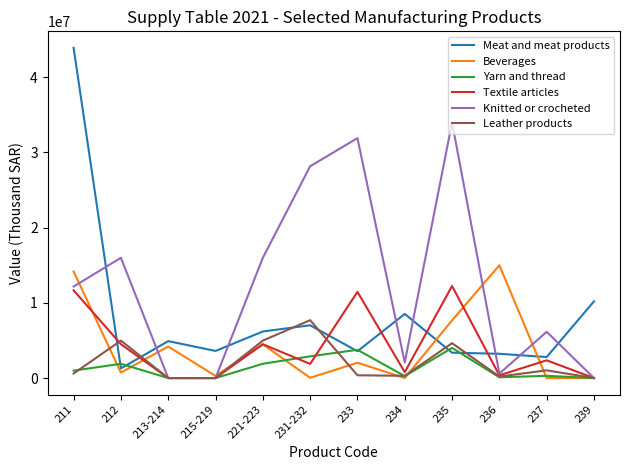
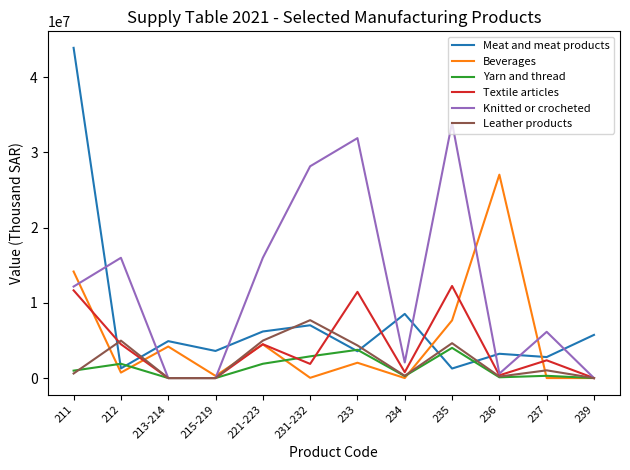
  {
    "Meat and meat products": {
      "211": 44000000,
      "212": 1000000,
      "213-214": 5000000,
      "215-219": 4000000,
      "221-223": 6000000,
      "231-232": 7000000,
      "234": 9000000,
-     "235": 3000000,
+     "235": 1000000,
      "236": 3000000,
      "237": 3000000,
-     "239": 10000000
+     "239": 6000000
    },
    "Beverages": {
      "211": 14000000,
      "212": 1000000,
      "213-214": 4000000,
      "231-232": 0,
      "233": 2000000,
      "235": 8000000,
-     "236": 15000000
+     "236": 27000000
    },
    "Yarn and thread": {
      "211": 1000000,
      "212": 2000000,
      "221-223": 2000000,
      "231-232": 3000000,
      "235": 4000000
    },
    "Textile articles": {
      "211": 12000000,
      "212": 4000000,
      "231-232": 2000000,
      "233": 11000000,
      "234": 1000000,
      "235": 12000000,
      "237": 2000000
    },
    "Knitted or crocheted": {
      "211": 12000000,
      "212": 16000000,
      "221-223": 16000000,
      "231-232": 28000000,
      "233": 32000000,
      "234": 2000000,
      "237": 6000000
    },
    "Leather products": {
      "211": 1000000,
      "212": 5000000,
      "221-223": 5000000,
      "231-232": 8000000,
-     "233": 0,
+     "233": 4000000,
      "235": 5000000,
      "237": 1000000
    }
  }
